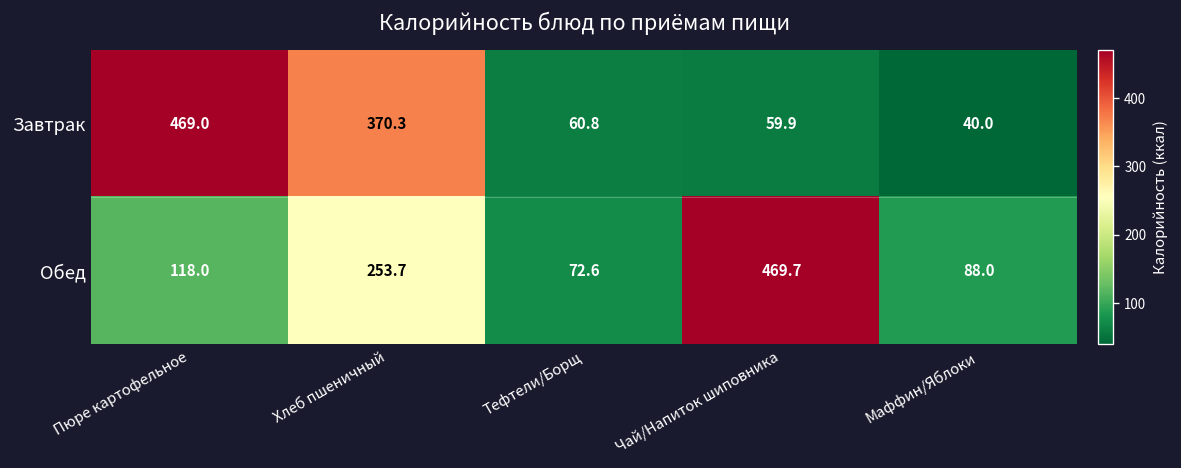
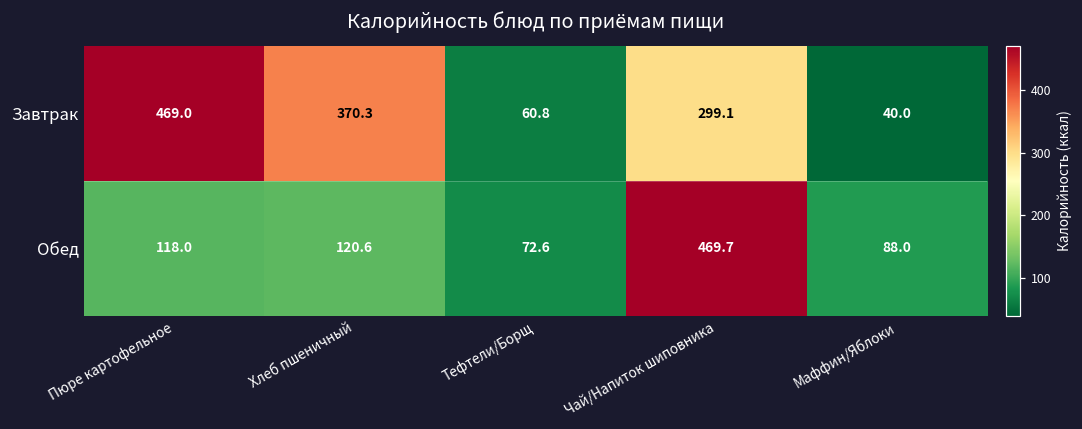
  {
    "Завтрак": {
      "Пюре картофельное": 469.0,
      "Хлеб пшеничный": 370.3,
      "Тефтели/Борщ": 60.8,
-     "Чай/Напиток шиповника": 59.9,
+     "Чай/Напиток шиповника": 299.1,
      "Маффин/Яблоки": 40.0
    },
    "Обед": {
      "Пюре картофельное": 118.0,
-     "Хлеб пшеничный": 253.7,
+     "Хлеб пшеничный": 120.6,
      "Тефтели/Борщ": 72.6,
      "Чай/Напиток шиповника": 469.7,
      "Маффин/Яблоки": 88.0
    }
  }
